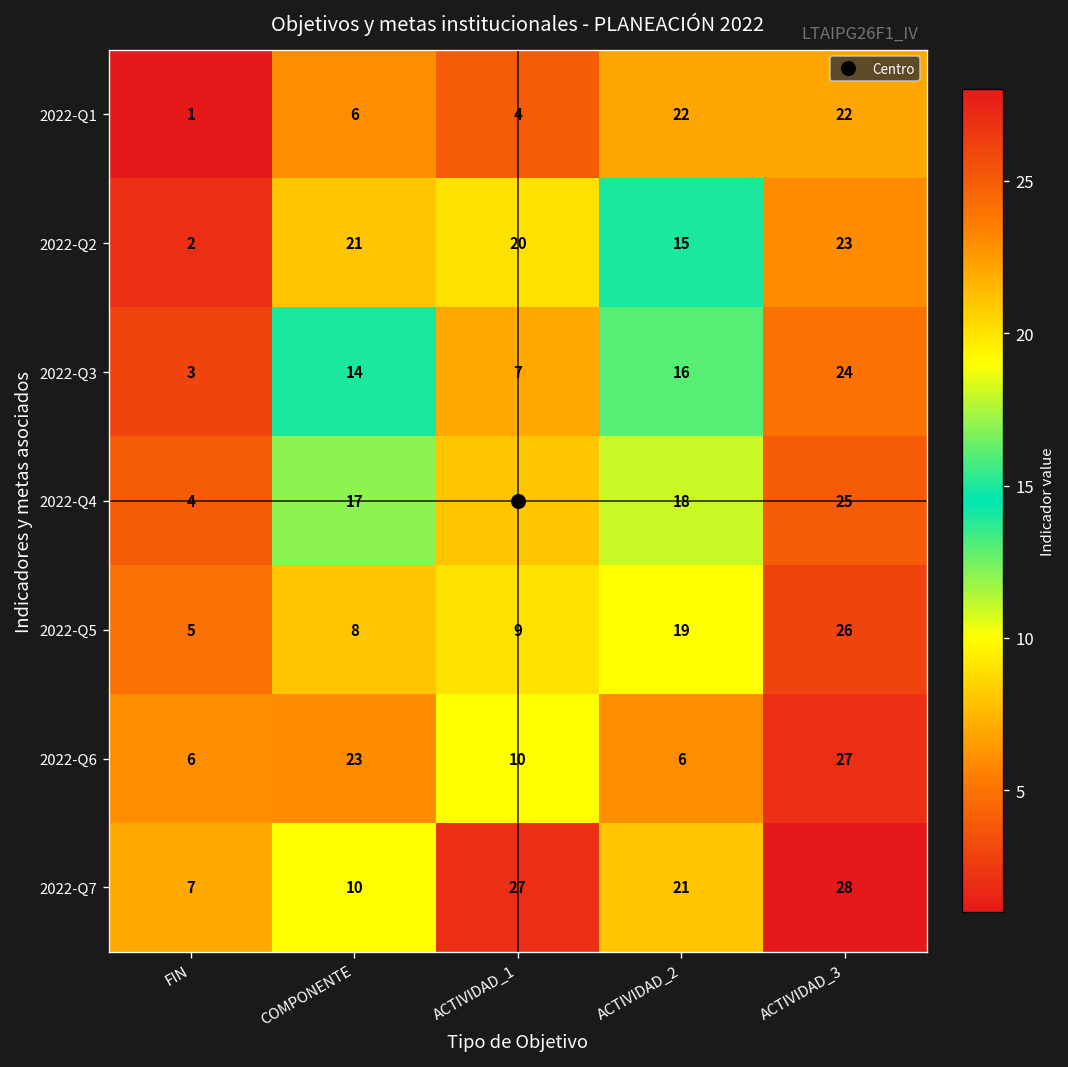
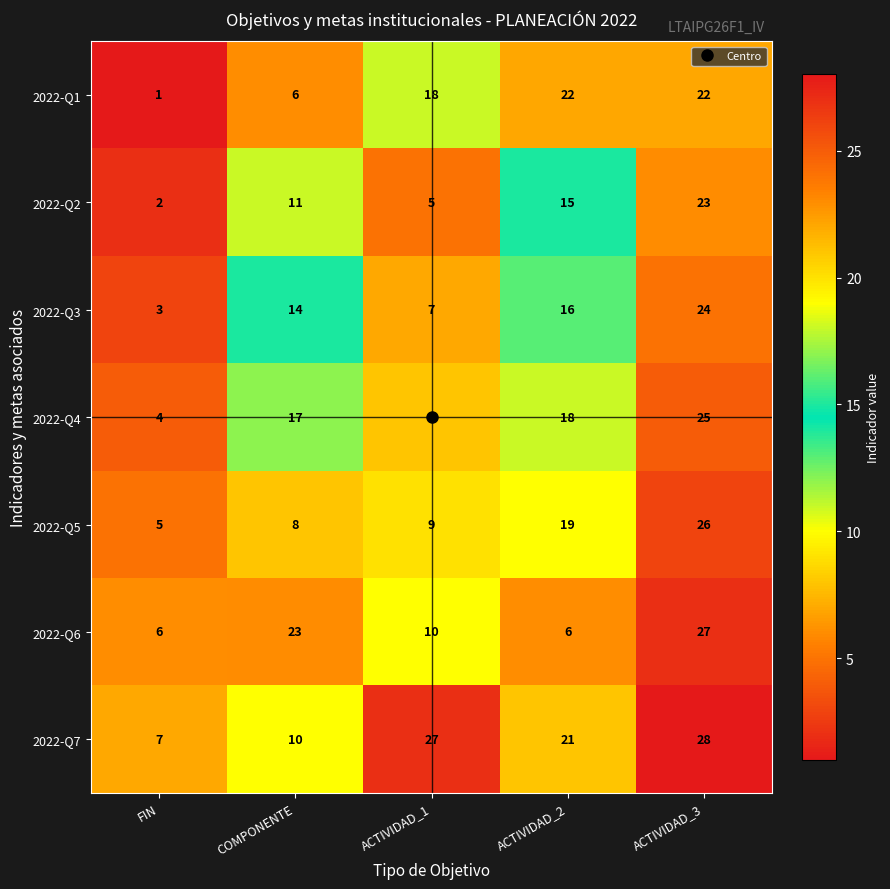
  {
    "2022-Q1": {
      "FIN": 1,
      "COMPONENTE": 6,
-     "ACTIVIDAD_1": 4,
+     "ACTIVIDAD_1": 18,
      "ACTIVIDAD_2": 22,
      "ACTIVIDAD_3": 22
    },
    "2022-Q2": {
      "FIN": 2,
-     "COMPONENTE": 21,
-     "ACTIVIDAD_1": 20,
+     "COMPONENTE": 11,
+     "ACTIVIDAD_1": 5,
      "ACTIVIDAD_2": 15,
      "ACTIVIDAD_3": 23
    },
    "2022-Q3": {
      "FIN": 3,
      "COMPONENTE": 14,
      "ACTIVIDAD_1": 7,
      "ACTIVIDAD_2": 16,
      "ACTIVIDAD_3": 24
    },
    "2022-Q4": {
      "FIN": 4,
      "COMPONENTE": 17,
      "ACTIVIDAD_2": 18,
      "ACTIVIDAD_3": 25
    },
    "2022-Q5": {
      "FIN": 5,
      "COMPONENTE": 8,
      "ACTIVIDAD_1": 9,
      "ACTIVIDAD_2": 19,
      "ACTIVIDAD_3": 26
    },
    "2022-Q6": {
      "FIN": 6,
      "COMPONENTE": 23,
      "ACTIVIDAD_1": 10,
      "ACTIVIDAD_2": 6,
      "ACTIVIDAD_3": 27
    },
    "2022-Q7": {
      "FIN": 7,
      "COMPONENTE": 10,
      "ACTIVIDAD_1": 27,
      "ACTIVIDAD_2": 21,
      "ACTIVIDAD_3": 28
    }
  }
